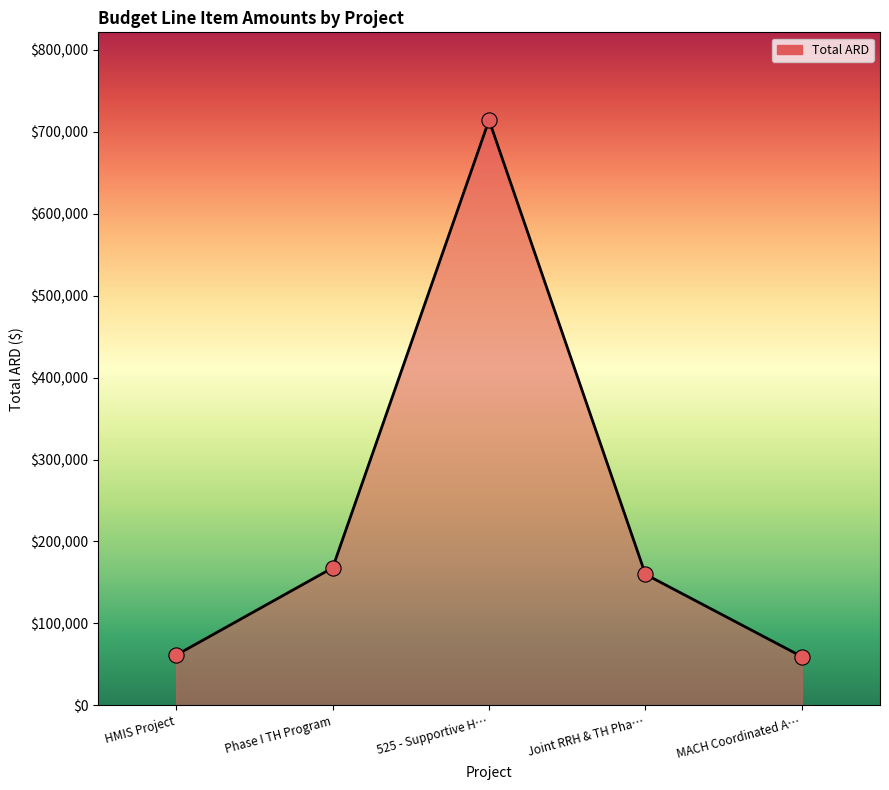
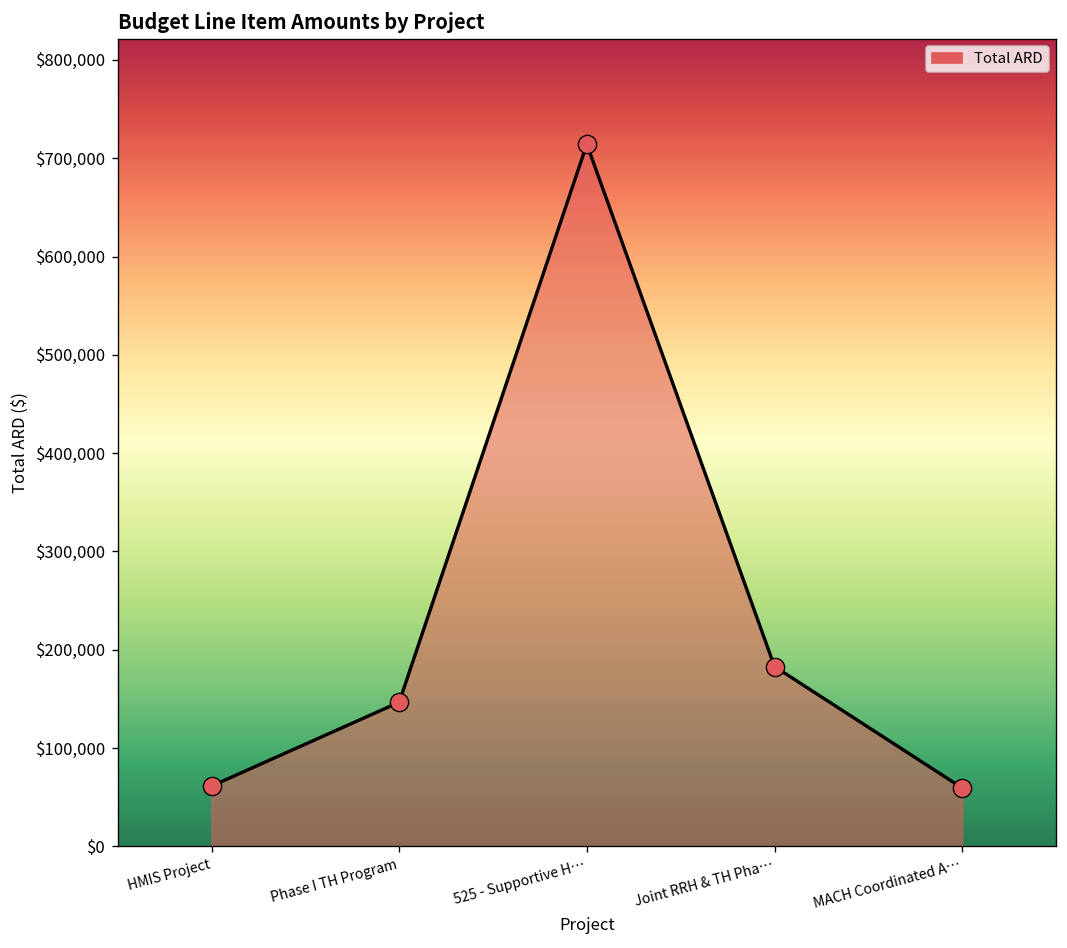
  {
    "HMIS Project": "$60,000",
-   "Phase I TH Program": "$170,000",
+   "Phase I TH Program": "$150,000",
    "525 - Supportive H…": "$710,000",
-   "Joint RRH & TH Pha…": "$160,000",
+   "Joint RRH & TH Pha…": "$180,000",
    "MACH Coordinated A…": "$60,000"
  }
